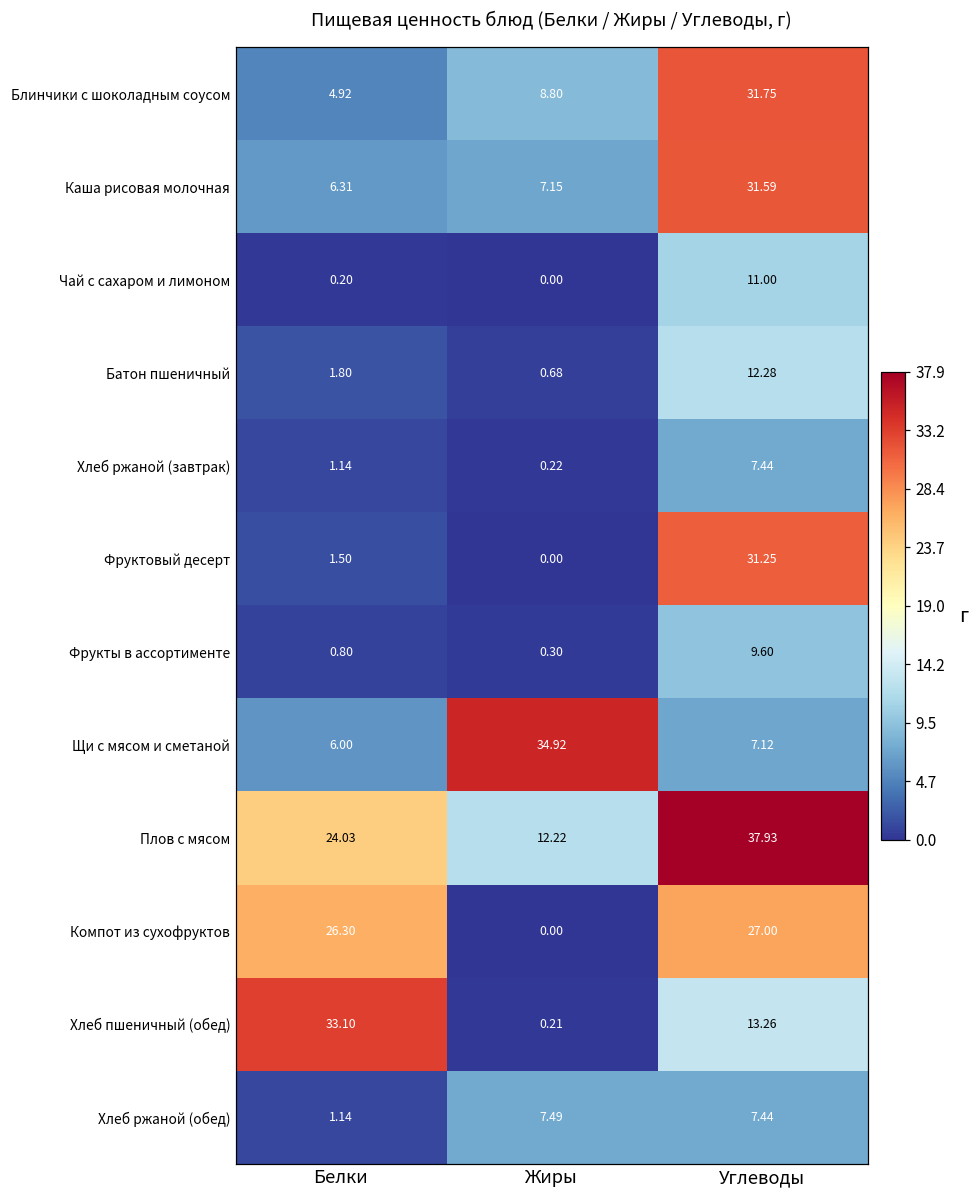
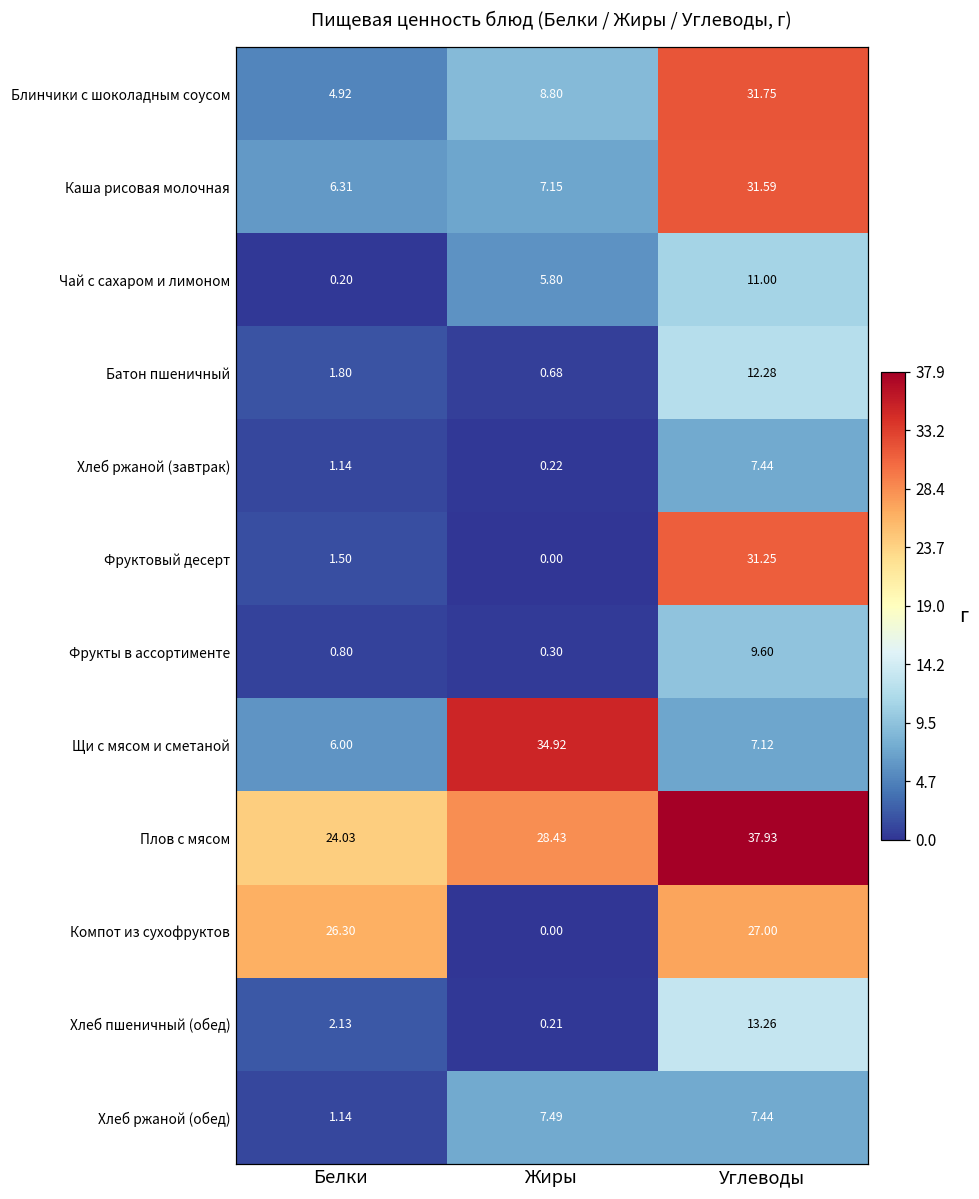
  {
    "Блинчики с шоколадным соусом": {
      "Белки": 4.92,
      "Жиры": 8.80,
      "Углеводы": 31.75
    },
    "Каша рисовая молочная": {
      "Белки": 6.31,
      "Жиры": 7.15,
      "Углеводы": 31.59
    },
    "Чай с сахаром и лимоном": {
      "Белки": 0.20,
-     "Жиры": 0.00,
+     "Жиры": 5.80,
      "Углеводы": 11.00
    },
    "Батон пшеничный": {
      "Белки": 1.80,
      "Жиры": 0.68,
      "Углеводы": 12.28
    },
    "Хлеб ржаной (завтрак)": {
      "Белки": 1.14,
      "Жиры": 0.22,
      "Углеводы": 7.44
    },
    "Фруктовый десерт": {
      "Белки": 1.50,
      "Жиры": 0.00,
      "Углеводы": 31.25
    },
    "Фрукты в ассортименте": {
      "Белки": 0.80,
      "Жиры": 0.30,
      "Углеводы": 9.60
    },
    "Щи с мясом и сметаной": {
      "Белки": 6.00,
      "Жиры": 34.92,
      "Углеводы": 7.12
    },
    "Плов с мясом": {
      "Белки": 24.03,
-     "Жиры": 12.22,
+     "Жиры": 28.43,
      "Углеводы": 37.93
    },
    "Компот из сухофруктов": {
      "Белки": 26.30,
      "Жиры": 0.00,
      "Углеводы": 27.00
    },
    "Хлеб пшеничный (обед)": {
-     "Белки": 33.10,
+     "Белки": 2.13,
      "Жиры": 0.21,
      "Углеводы": 13.26
    },
    "Хлеб ржаной (обед)": {
      "Белки": 1.14,
      "Жиры": 7.49,
      "Углеводы": 7.44
    }
  }
